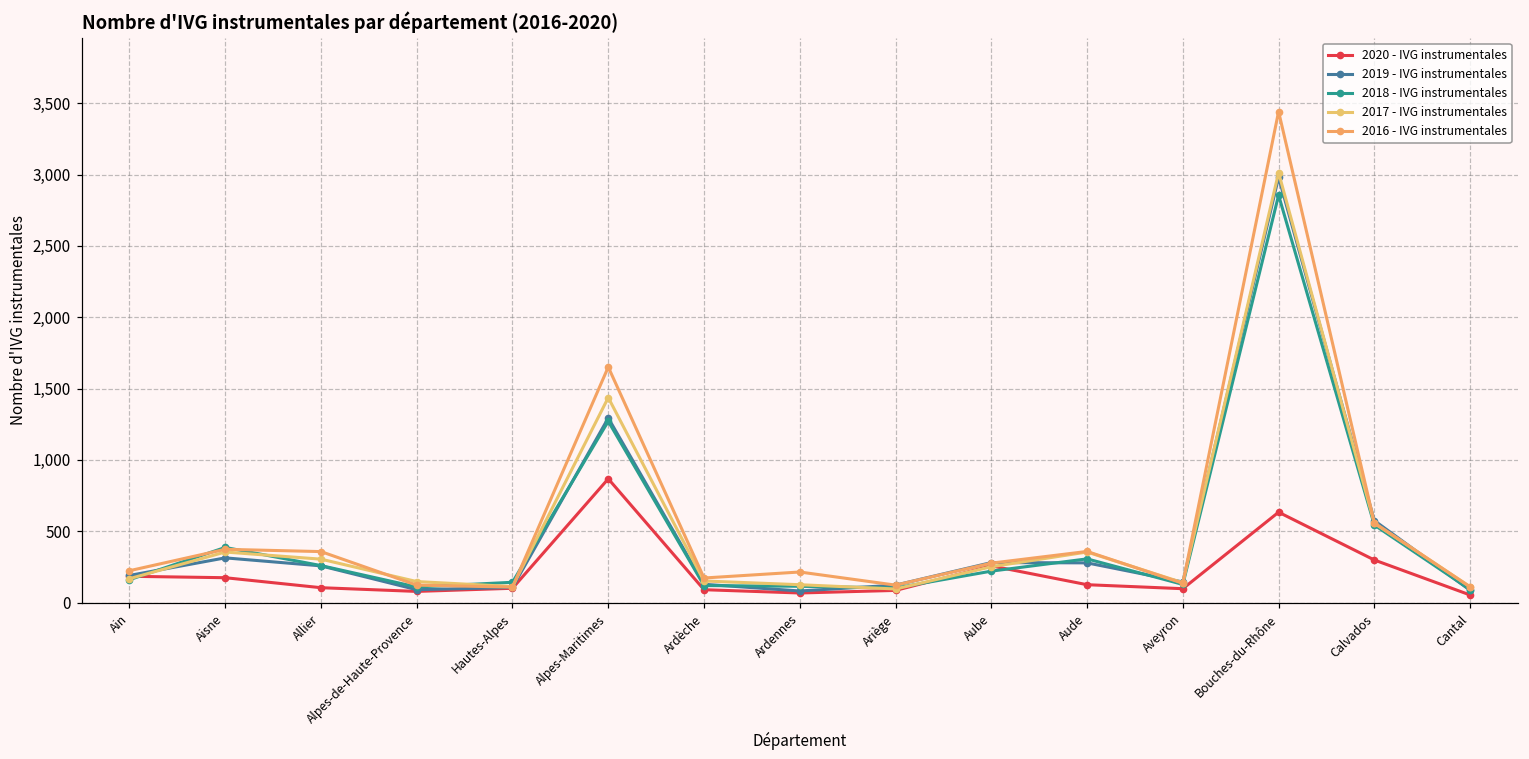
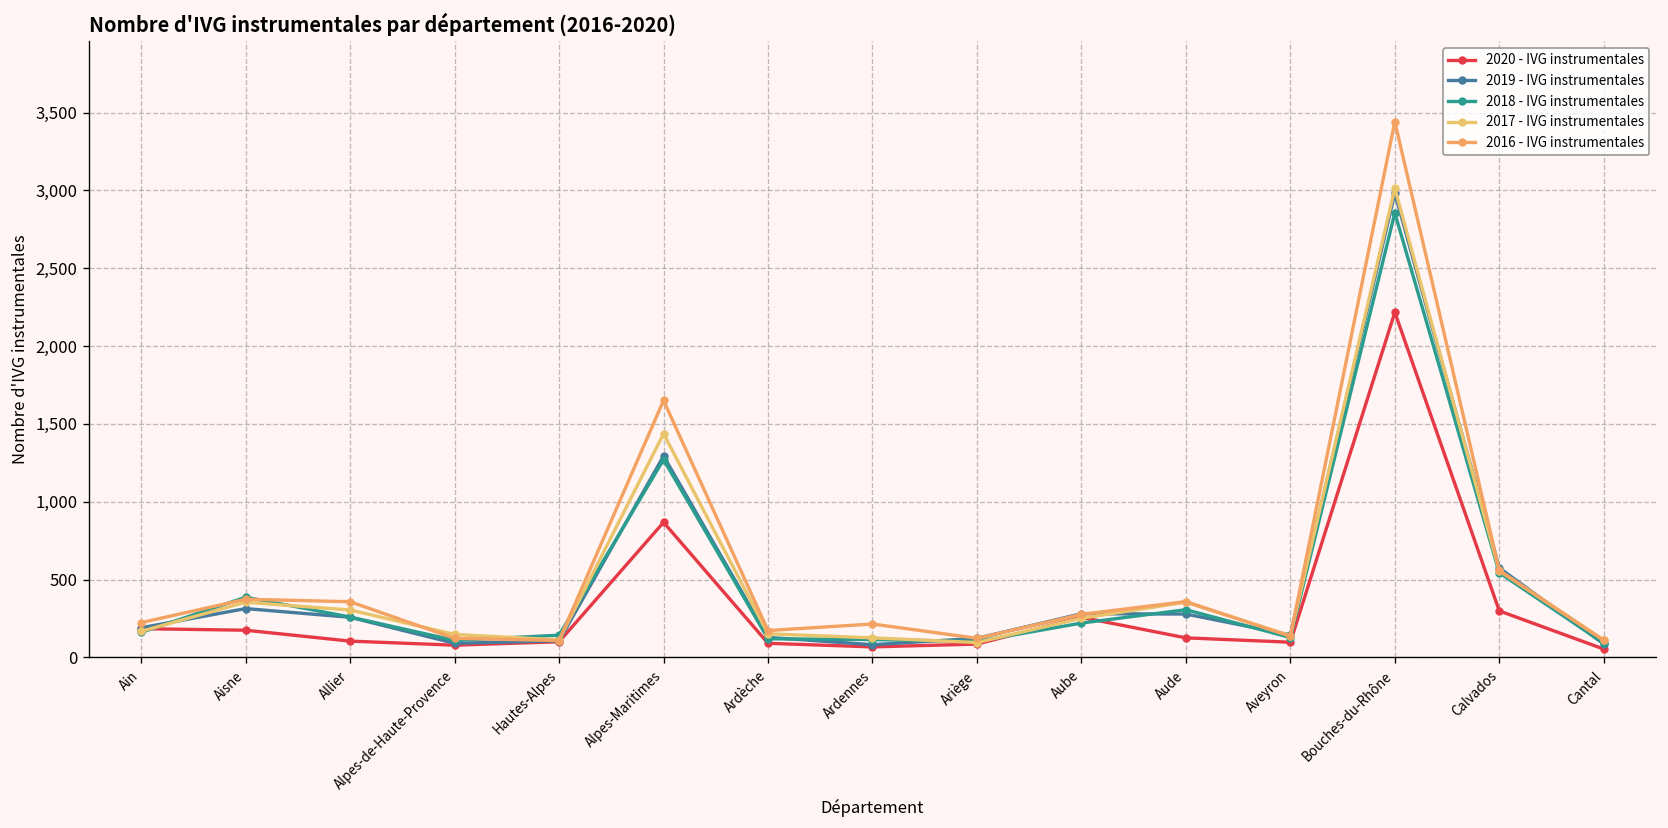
  {
    "2020 - IVG instrumentales": {
      "Aisne": "180",
      "Allier": "110",
      "Alpes-Maritimes": "870",
      "Ardèche": "90",
      "Aude": "130",
      "Aveyron": "100",
-     "Bouches-du-Rhône": "630",
+     "Bouches-du-Rhône": "2,220",
      "Calvados": "300",
      "Cantal": "50"
    }
  }
